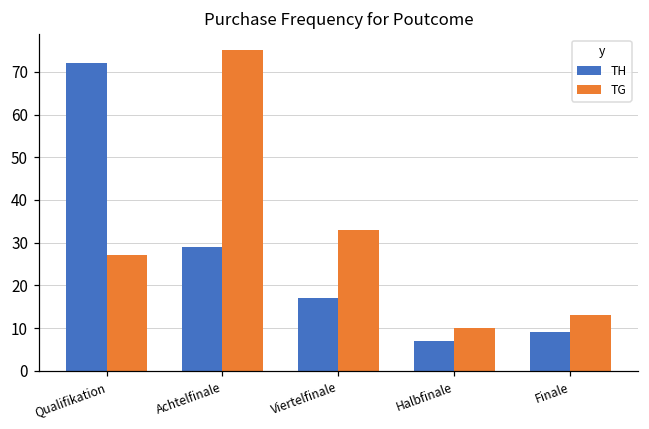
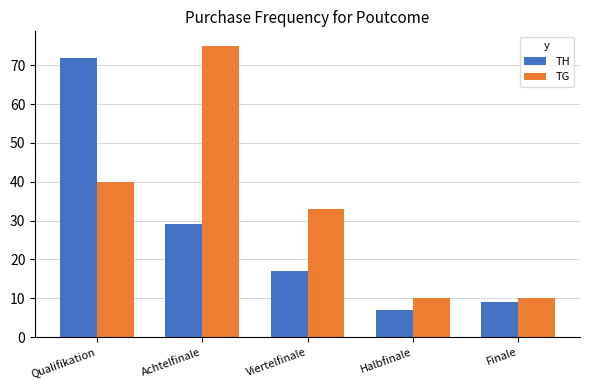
  {
    "TH": {
      "Qualifikation": 72,
      "Achtelfinale": 29,
      "Viertelfinale": 17,
      "Halbfinale": 7,
      "Finale": 9
    },
    "TG": {
-     "Qualifikation": 27,
+     "Qualifikation": 40,
      "Achtelfinale": 75,
      "Viertelfinale": 33,
      "Halbfinale": 10,
-     "Finale": 13
+     "Finale": 10
    }
  }
